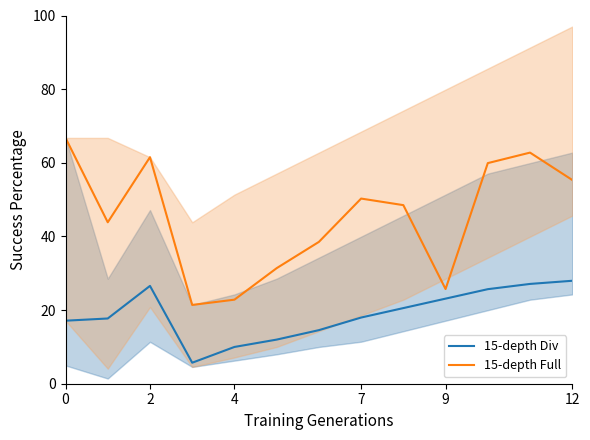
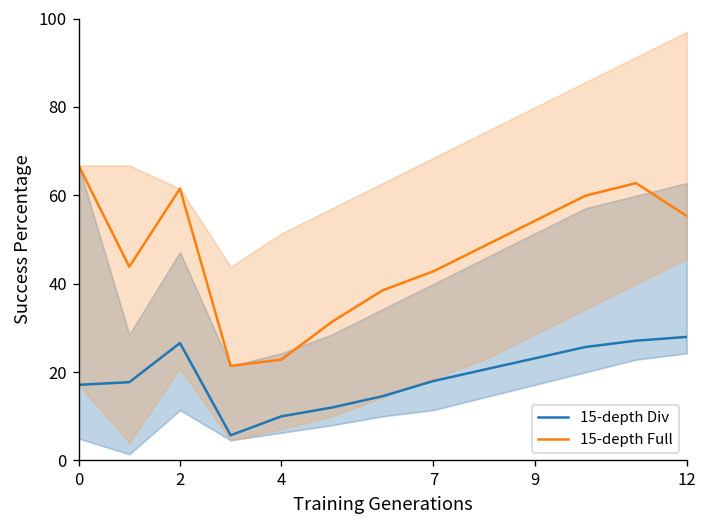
  {
    "15-depth Full": {
      "4": 23,
-     "7": 50,
-     "9": 26,
+     "7": 43,
+     "9": 54,
      "12": 55
    }
  }
